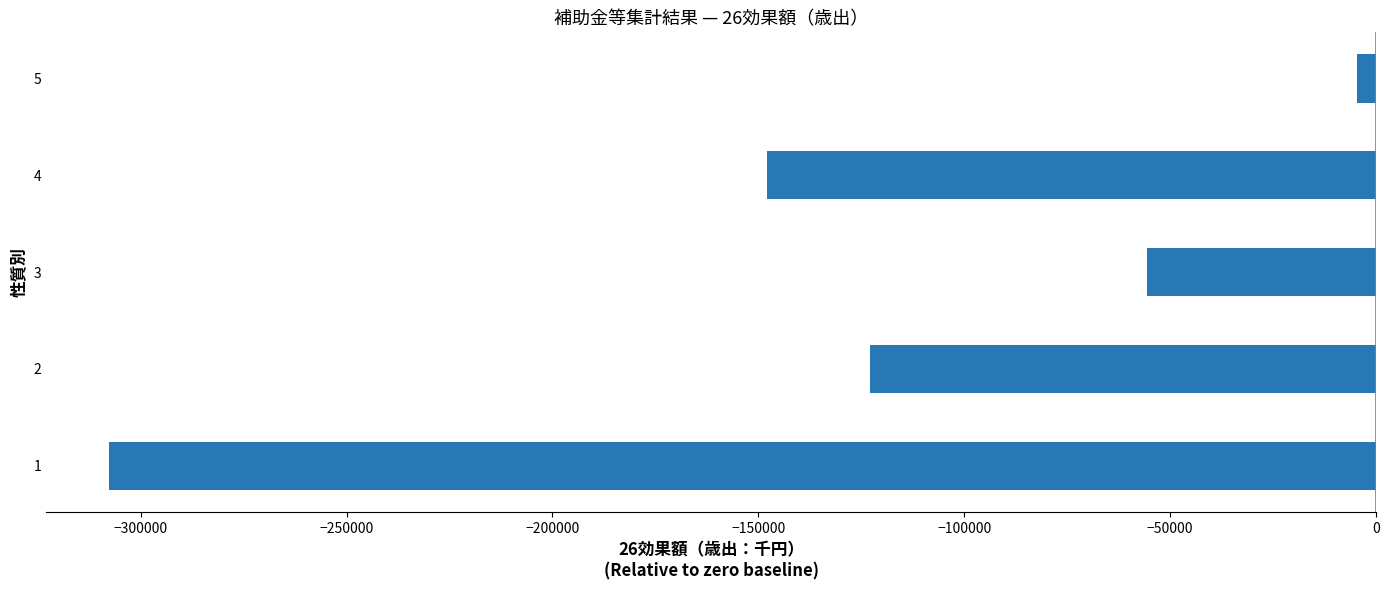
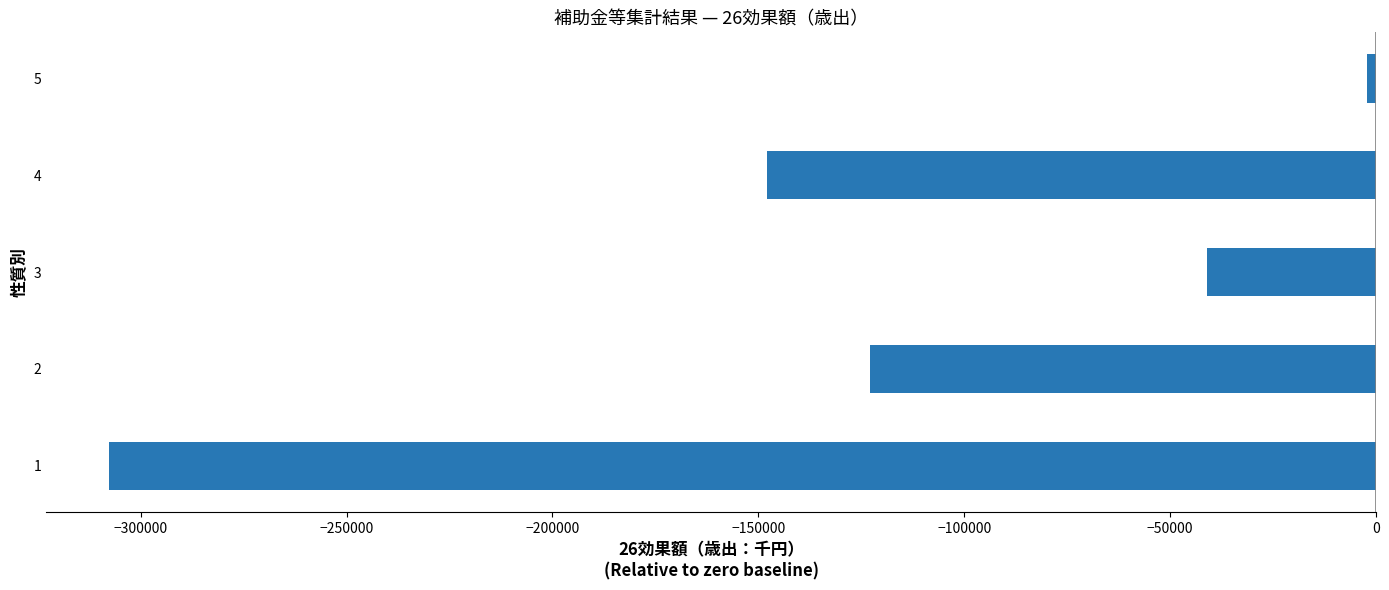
  {
-   "5": -5000,
+   "5": -2000,
    "4": -148000,
-   "3": -56000,
+   "3": -41000,
    "2": -123000,
    "1": -308000
  }
